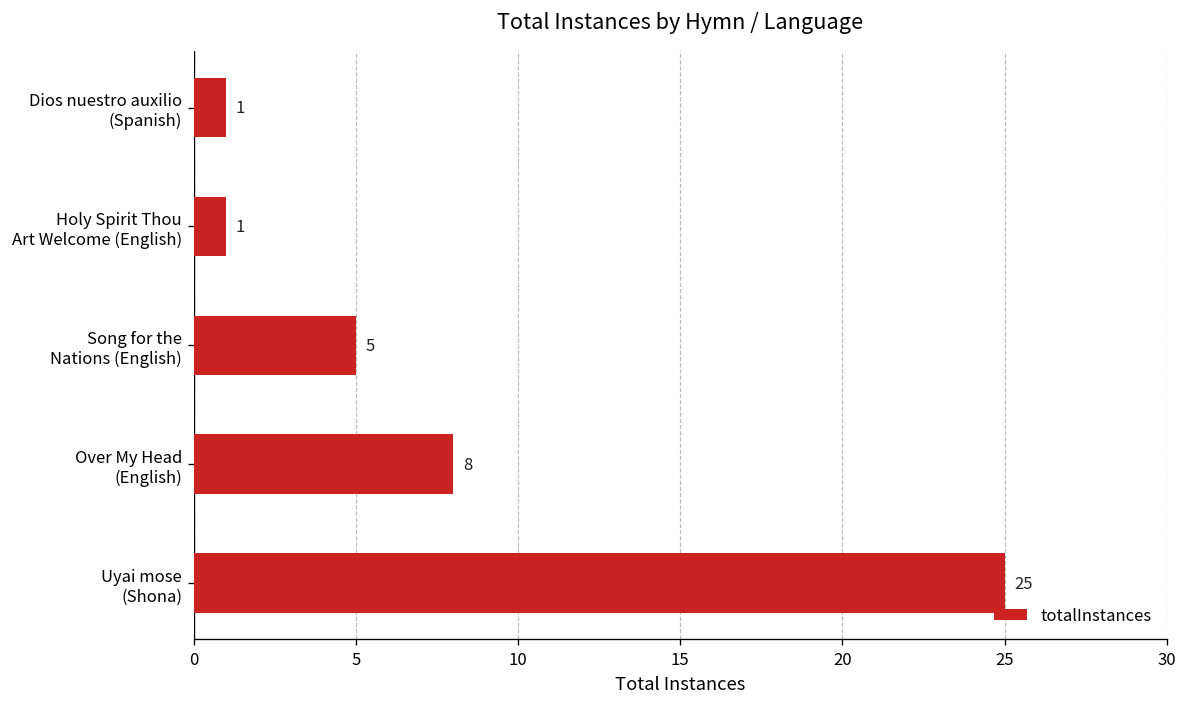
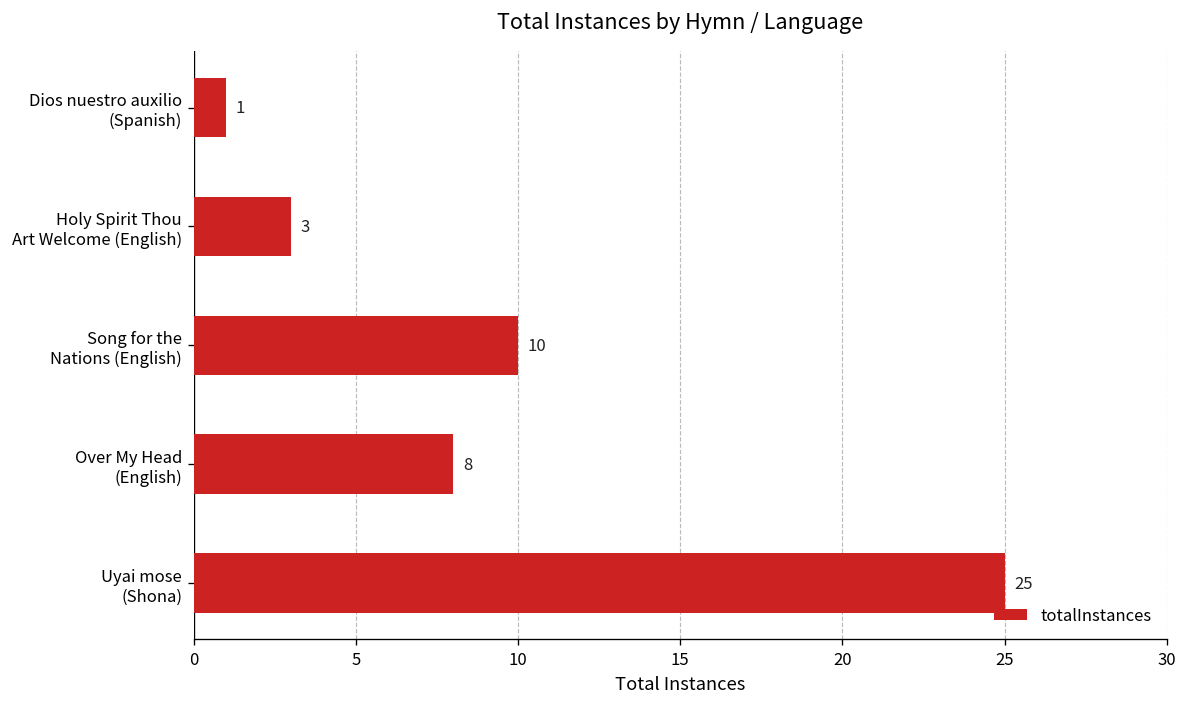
  {
    "Dios nuestro auxilio (Spanish)": 1,
-   "Holy Spirit Thou Art Welcome (English)": 1,
-   "Song for the Nations (English)": 5,
+   "Holy Spirit Thou Art Welcome (English)": 3,
+   "Song for the Nations (English)": 10,
    "Over My Head (English)": 8,
    "Uyai mose (Shona)": 25
  }
